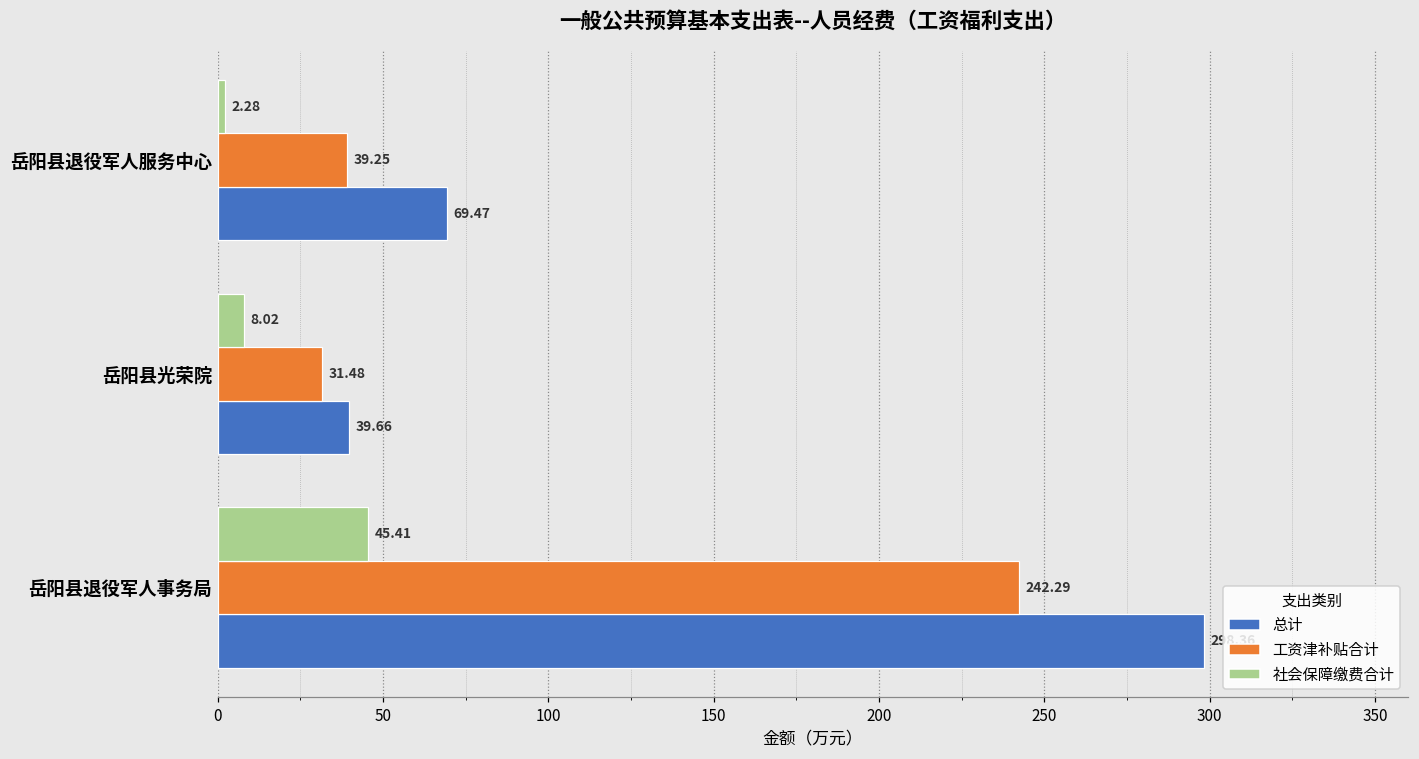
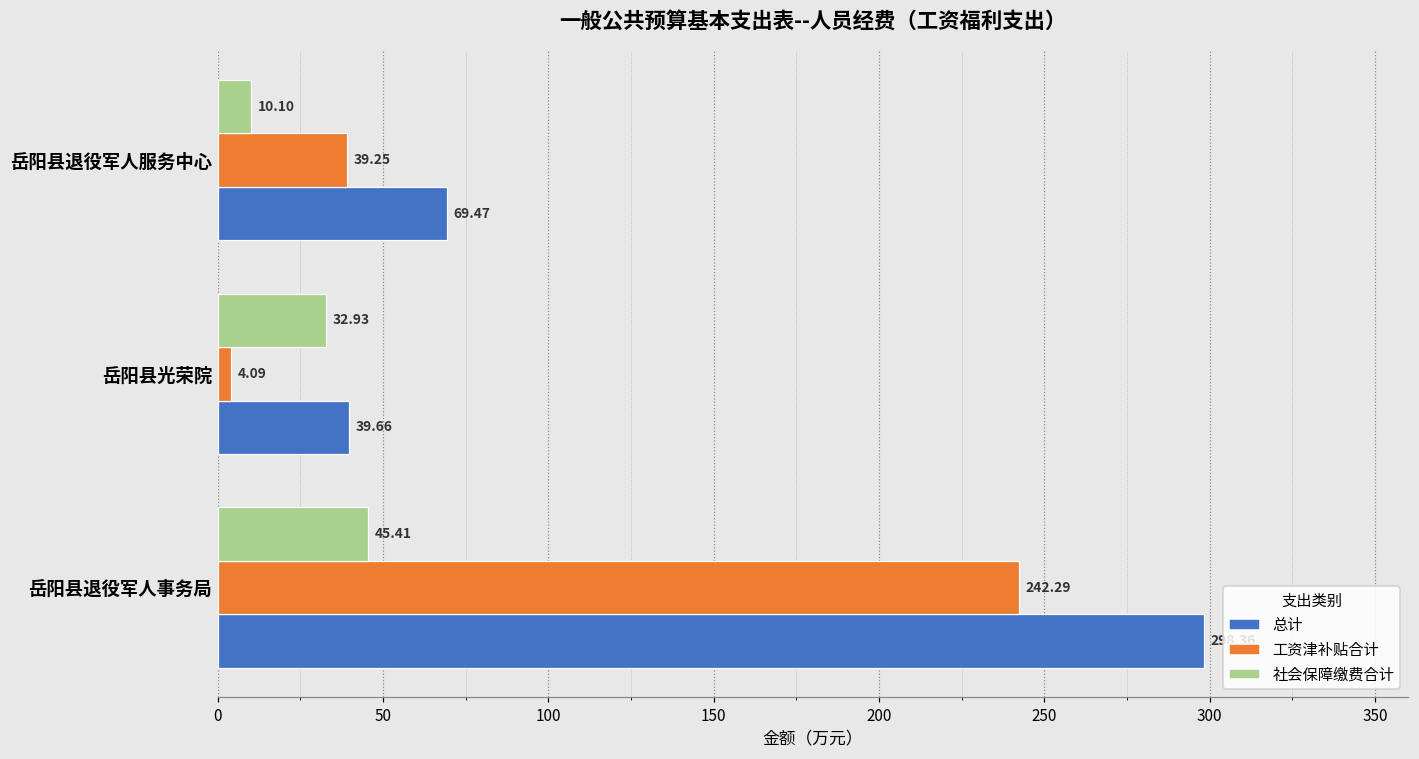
  {
    "总计": {
      "岳阳县退役军人服务中心": 69.47,
      "岳阳县光荣院": 39.66
    },
    "工资津补贴合计": {
      "岳阳县退役军人服务中心": 39.25,
-     "岳阳县光荣院": 31.48,
+     "岳阳县光荣院": 4.09,
      "岳阳县退役军人事务局": 242.29
    },
    "社会保障缴费合计": {
-     "岳阳县退役军人服务中心": 2.28,
-     "岳阳县光荣院": 8.02,
+     "岳阳县退役军人服务中心": 10.10,
+     "岳阳县光荣院": 32.93,
      "岳阳县退役军人事务局": 45.41
    }
  }
